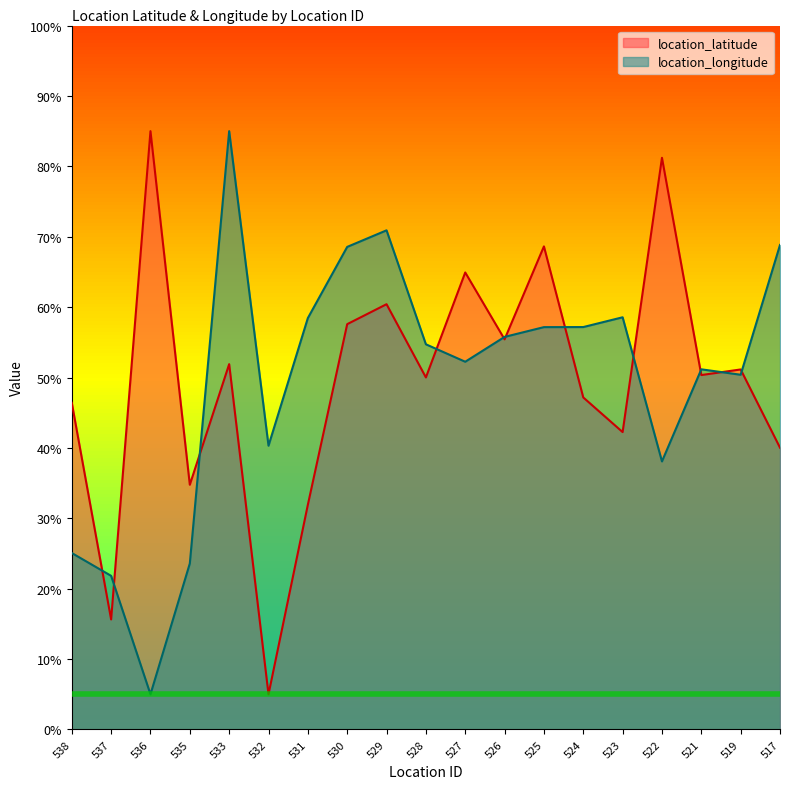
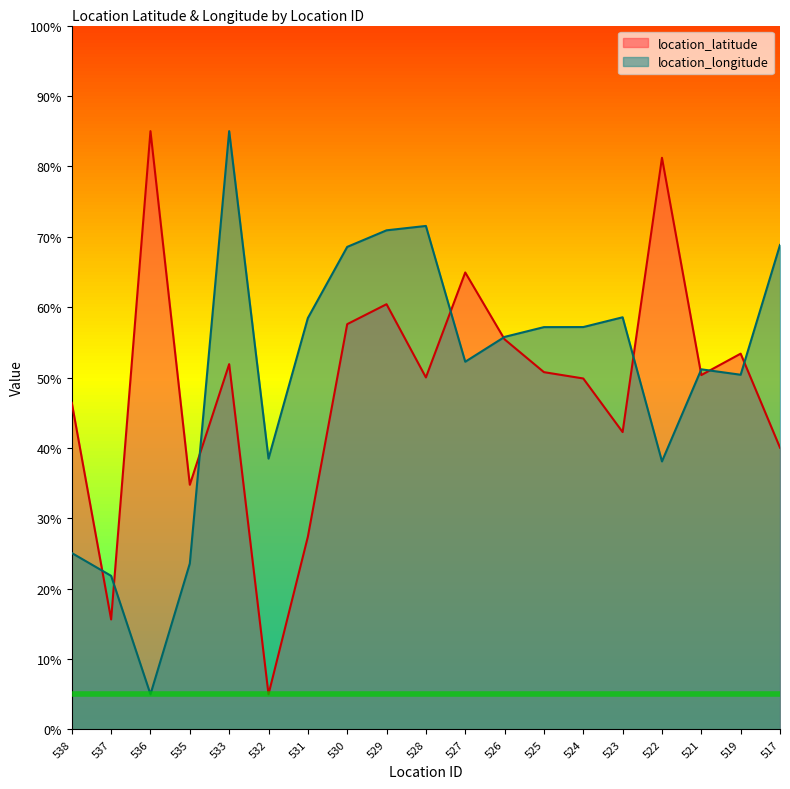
  {
    "location_latitude": {
      "538": "46%",
      "537": "16%",
      "536": "85%",
      "535": "35%",
      "533": "52%",
      "532": "5%",
-     "531": "32%",
+     "531": "27%",
      "530": "58%",
      "529": "60%",
      "528": "50%",
      "527": "65%",
-     "525": "69%",
-     "524": "47%",
+     "525": "51%",
+     "524": "50%",
      "523": "42%",
      "522": "81%",
      "521": "50%",
-     "519": "51%",
+     "519": "53%",
      "517": "40%"
    },
    "location_longitude": {
      "538": "25%",
      "537": "22%",
      "536": "5%",
      "535": "24%",
      "533": "85%",
-     "532": "40%",
+     "532": "38%",
      "531": "58%",
      "530": "69%",
      "529": "71%",
-     "528": "55%",
+     "528": "72%",
      "527": "52%",
      "525": "57%",
      "524": "57%",
      "523": "59%",
      "522": "38%",
      "521": "51%",
      "519": "50%",
      "517": "69%"
    }
  }
